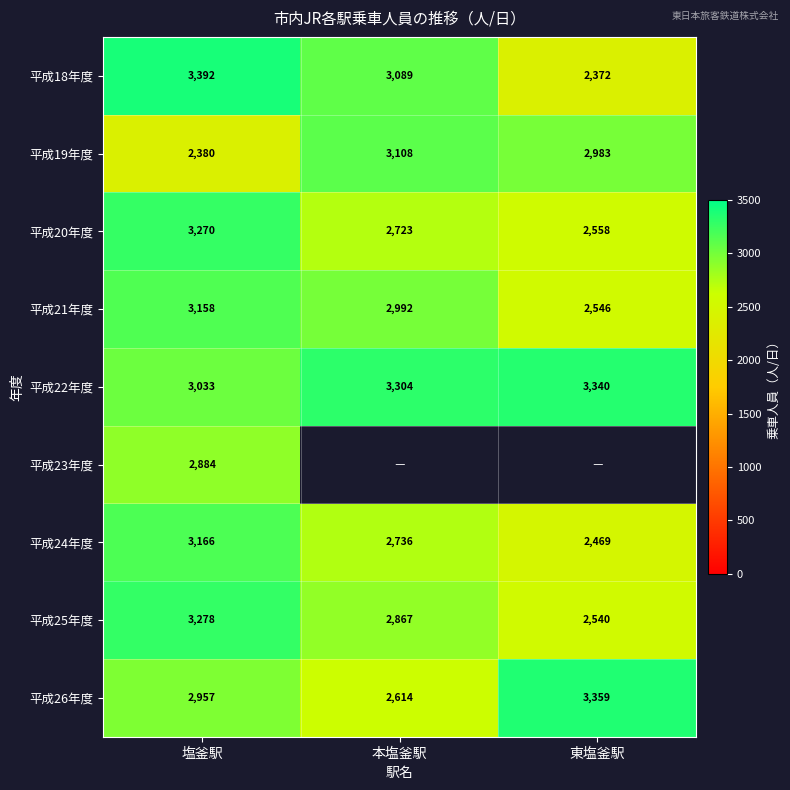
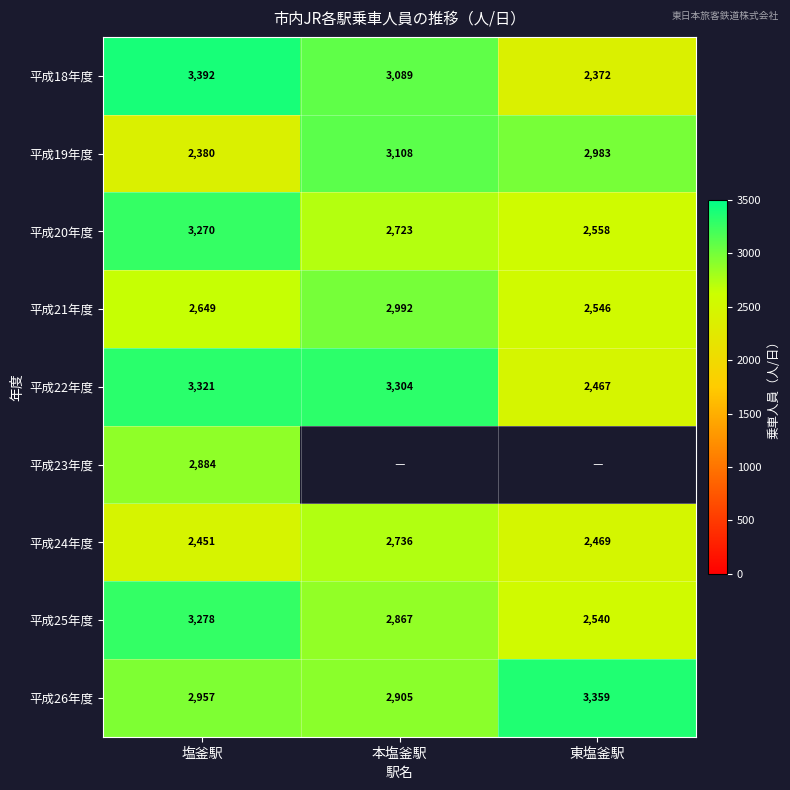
  {
    "平成18年度": {
      "塩釜駅": "3,392",
      "本塩釜駅": "3,089",
      "東塩釜駅": "2,372"
    },
    "平成19年度": {
      "塩釜駅": "2,380",
      "本塩釜駅": "3,108",
      "東塩釜駅": "2,983"
    },
    "平成20年度": {
      "塩釜駅": "3,270",
      "本塩釜駅": "2,723",
      "東塩釜駅": "2,558"
    },
    "平成21年度": {
-     "塩釜駅": "3,158",
+     "塩釜駅": "2,649",
      "本塩釜駅": "2,992",
      "東塩釜駅": "2,546"
    },
    "平成22年度": {
-     "塩釜駅": "3,033",
+     "塩釜駅": "3,321",
      "本塩釜駅": "3,304",
-     "東塩釜駅": "3,340"
+     "東塩釜駅": "2,467"
    },
    "平成23年度": {
      "塩釜駅": "2,884"
    },
    "平成24年度": {
-     "塩釜駅": "3,166",
+     "塩釜駅": "2,451",
      "本塩釜駅": "2,736",
      "東塩釜駅": "2,469"
    },
    "平成25年度": {
      "塩釜駅": "3,278",
      "本塩釜駅": "2,867",
      "東塩釜駅": "2,540"
    },
    "平成26年度": {
      "塩釜駅": "2,957",
-     "本塩釜駅": "2,614",
+     "本塩釜駅": "2,905",
      "東塩釜駅": "3,359"
    }
  }
